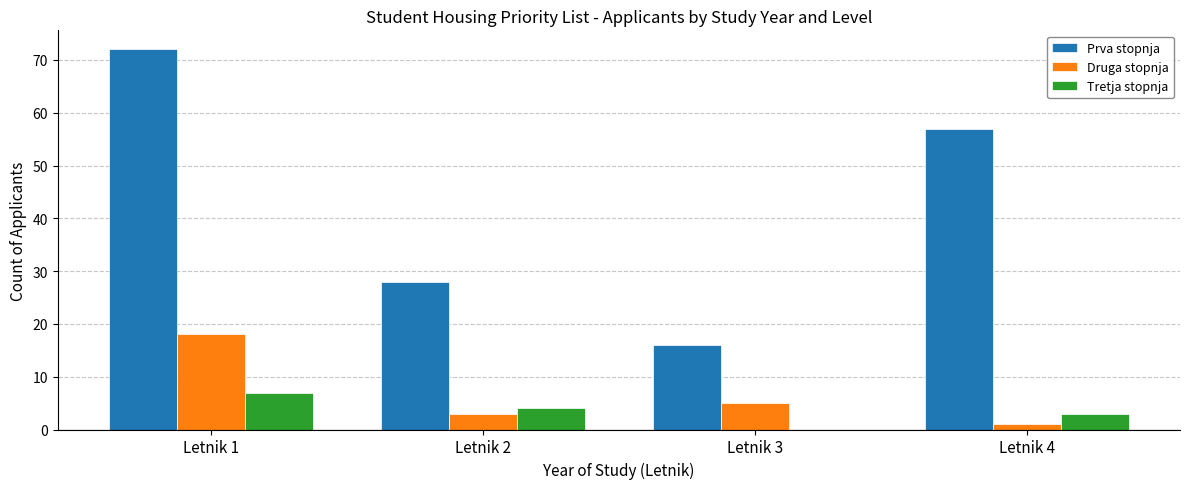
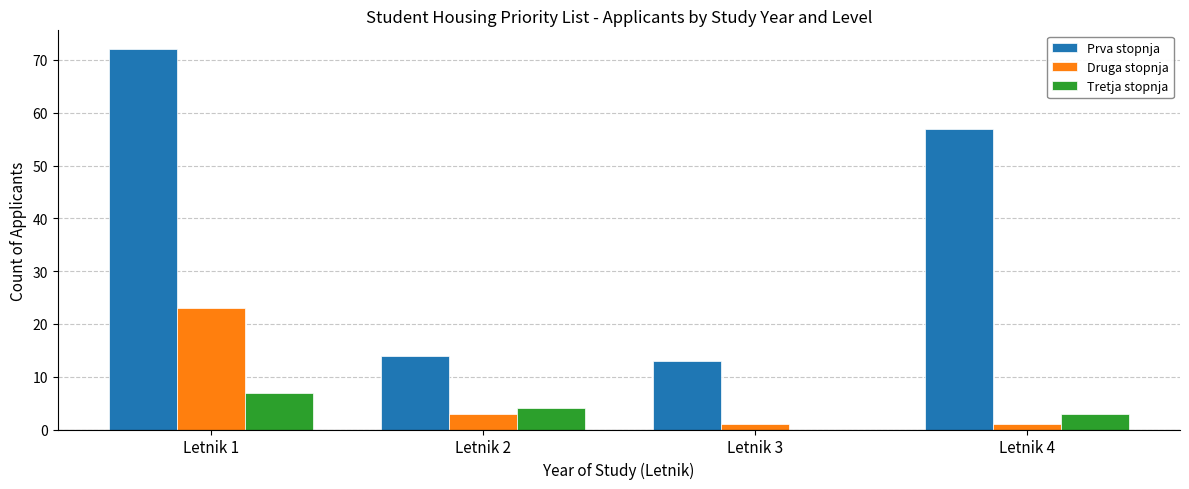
  {
    "Prva stopnja": {
      "Letnik 1": 72,
-     "Letnik 2": 28,
-     "Letnik 3": 16,
+     "Letnik 2": 14,
+     "Letnik 3": 13,
      "Letnik 4": 57
    },
    "Druga stopnja": {
-     "Letnik 1": 18,
+     "Letnik 1": 23,
      "Letnik 2": 3,
-     "Letnik 3": 5,
+     "Letnik 3": 1,
      "Letnik 4": 1
    },
    "Tretja stopnja": {
      "Letnik 1": 7,
      "Letnik 2": 4,
      "Letnik 3": 0,
      "Letnik 4": 3
    }
  }
